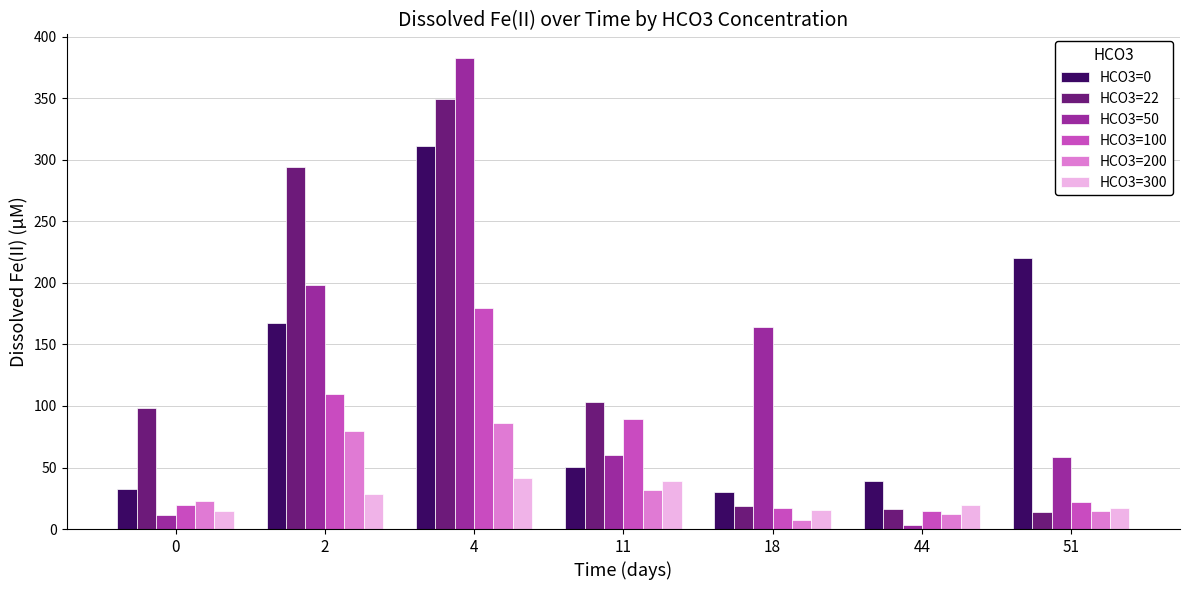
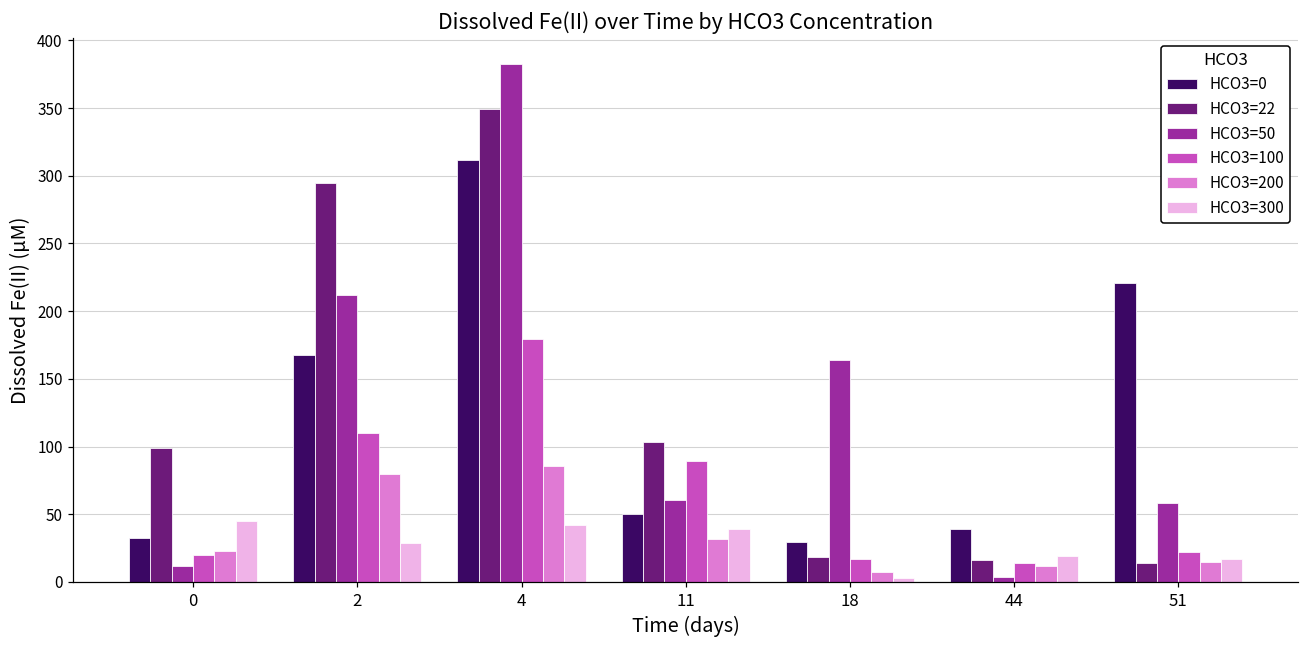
  {
    "HCO3=50": {
      "0": 12,
-     "2": 198,
+     "2": 212,
      "4": 383,
      "11": 60,
      "18": 164,
      "44": 3,
      "51": 58
    },
    "HCO3=300": {
-     "0": 15,
+     "0": 45,
      "2": 29,
      "4": 42,
      "11": 39,
-     "18": 16,
+     "18": 3,
      "44": 19,
      "51": 17
    }
  }
